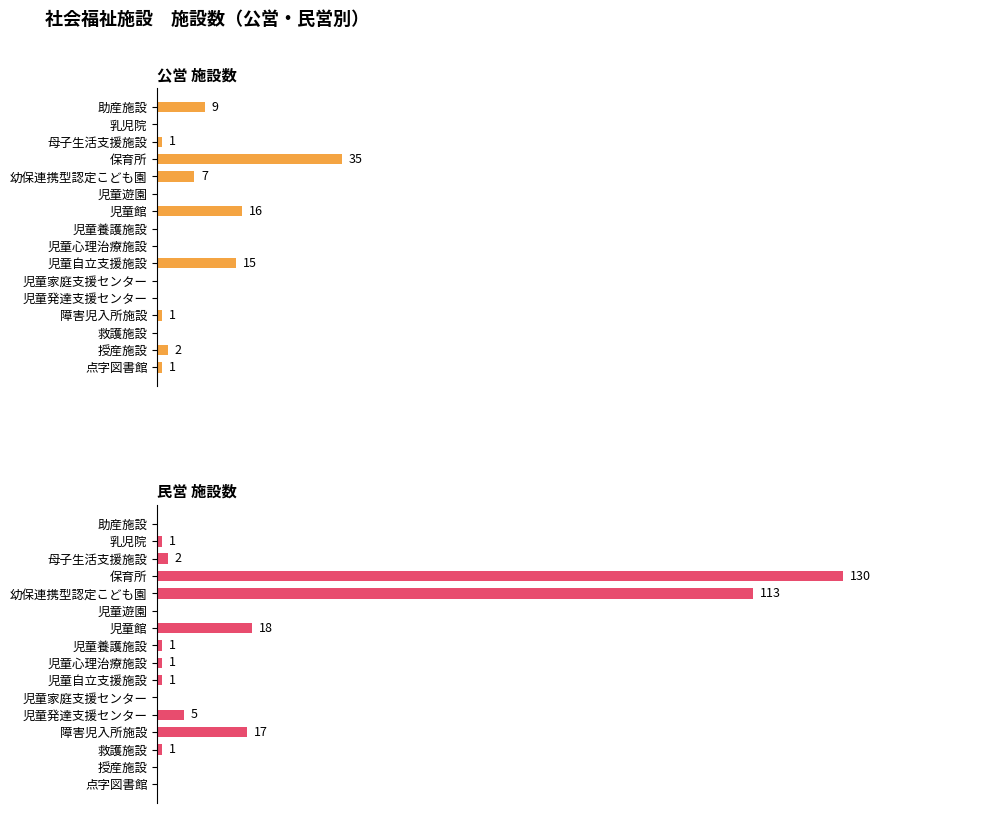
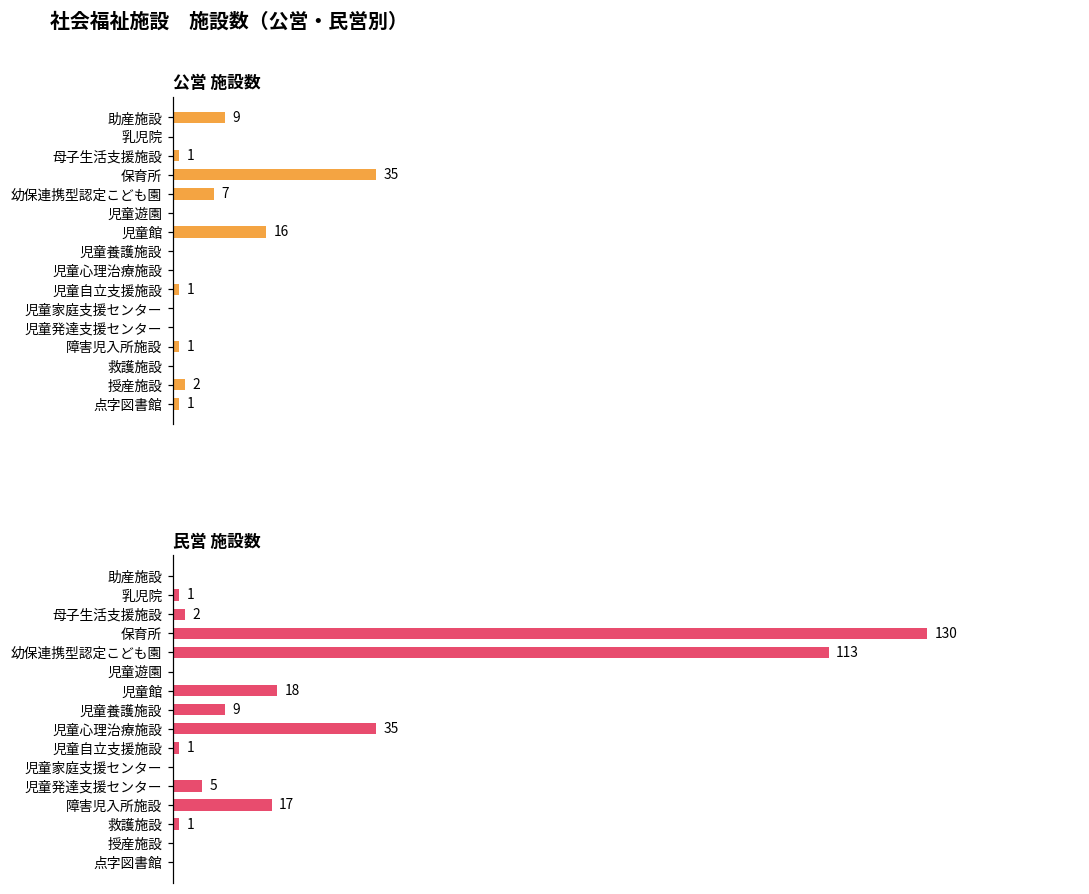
  {
    "公営 施設数": {
      "助産施設": 9,
      "母子生活支援施設": 1,
      "保育所": 35,
      "幼保連携型認定こども園": 7,
      "児童館": 16,
-     "児童自立支援施設": 15,
+     "児童自立支援施設": 1,
      "障害児入所施設": 1,
      "授産施設": 2,
      "点字図書館": 1
    },
    "民営 施設数": {
      "乳児院": 1,
      "母子生活支援施設": 2,
      "保育所": 130,
      "幼保連携型認定こども園": 113,
      "児童館": 18,
-     "児童養護施設": 1,
-     "児童心理治療施設": 1,
+     "児童養護施設": 9,
+     "児童心理治療施設": 35,
      "児童自立支援施設": 1,
      "児童発達支援センター": 5,
      "障害児入所施設": 17,
      "救護施設": 1
    }
  }
